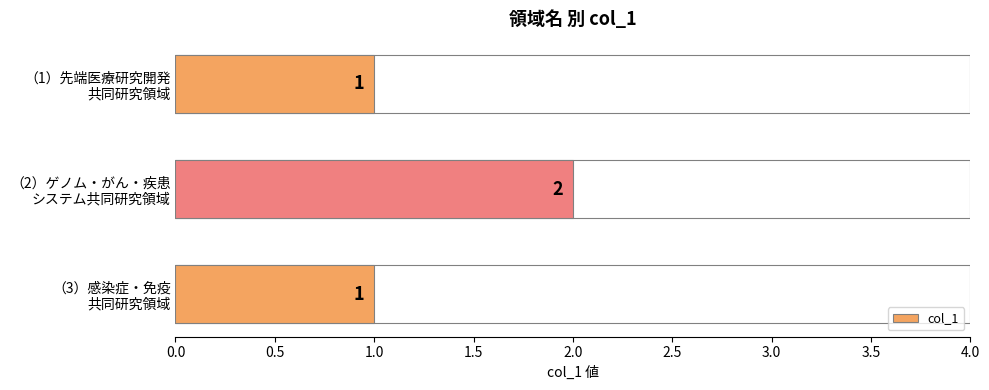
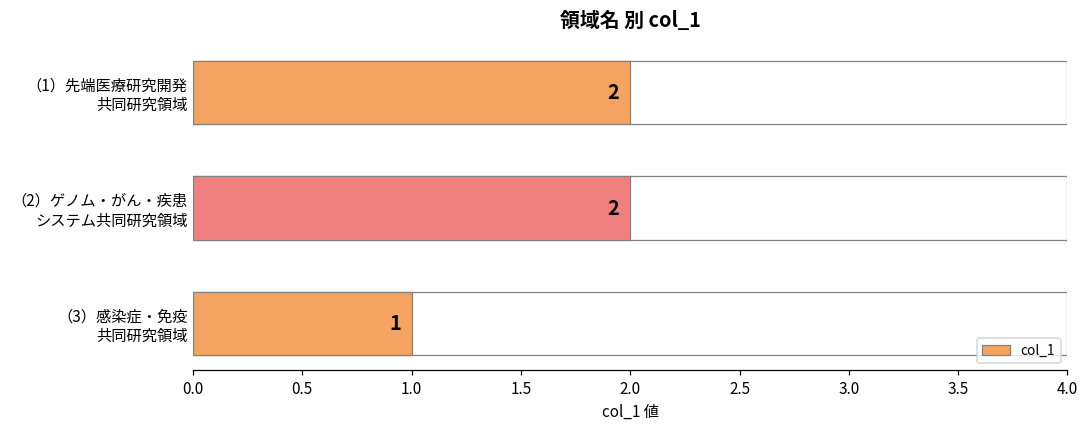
  {
    "col_1": {
-     "（1）先端医療研究開発 共同研究領域": 1
+     "（1）先端医療研究開発 共同研究領域": 2
    }
  }
